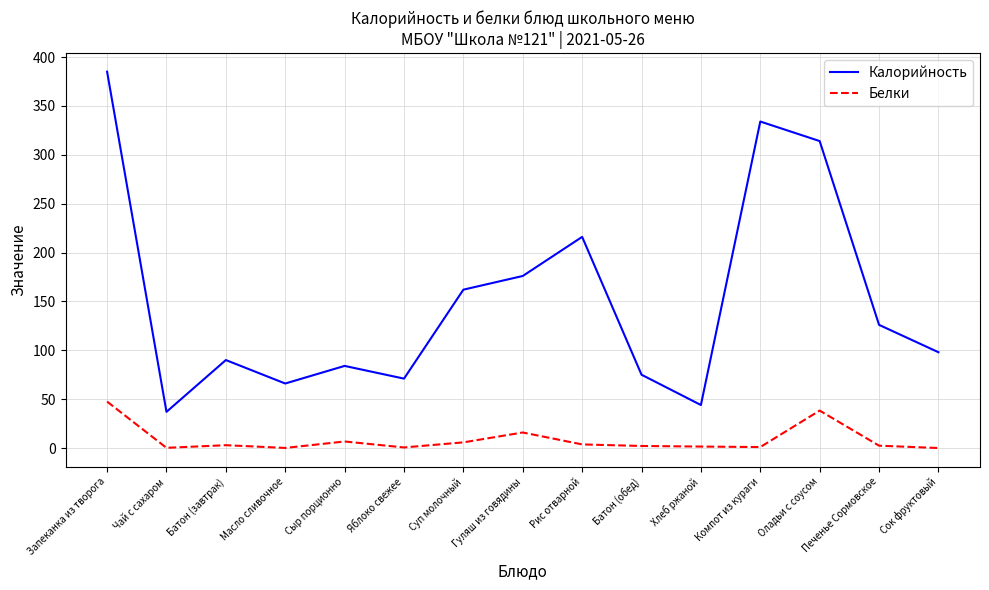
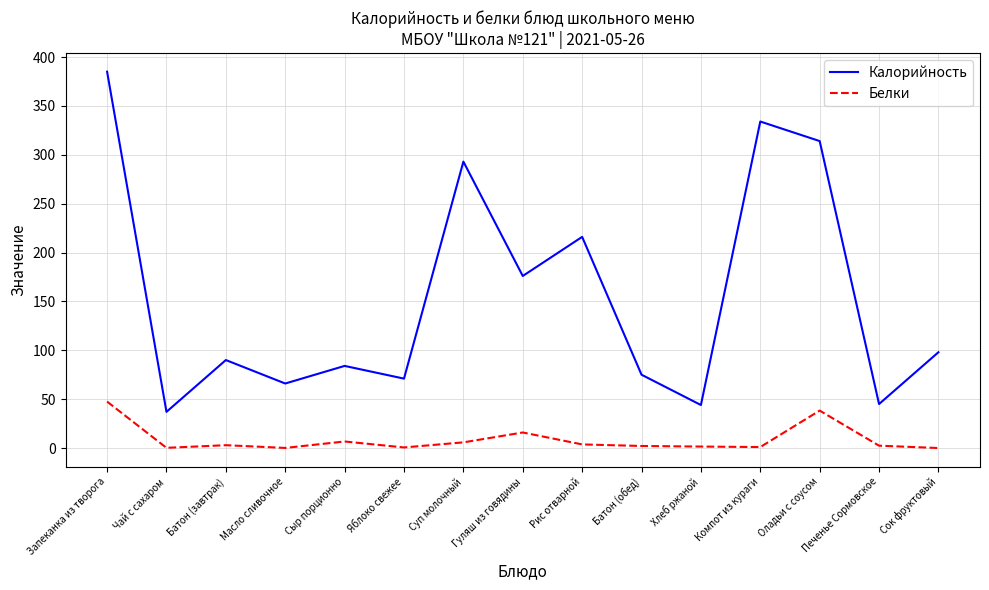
  {
    "Калорийность": {
      "Запеканка из творога": 390,
      "Чай с сахаром": 40,
      "Батон (завтрак)": 90,
      "Масло сливочное": 70,
      "Сыр порционно": 80,
      "Яблоко свежее": 70,
-     "Суп молочный": 160,
+     "Суп молочный": 290,
      "Гуляш из говядины": 180,
      "Рис отварной": 220,
      "Батон (обед)": 80,
      "Хлеб ржаной": 40,
      "Компот из кураги": 330,
      "Оладьи с соусом": 310,
-     "Печенье Сормовское": 130,
+     "Печенье Сормовское": 50,
      "Сок фруктовый": 100
    },
    "Белки": {
      "Запеканка из творога": 50,
      "Чай с сахаром": 0,
      "Батон (завтрак)": 0,
      "Масло сливочное": 0,
      "Сыр порционно": 10,
      "Яблоко свежее": 0,
      "Суп молочный": 10,
      "Гуляш из говядины": 20,
      "Рис отварной": 0,
      "Батон (обед)": 0,
      "Хлеб ржаной": 0,
      "Компот из кураги": 0,
      "Оладьи с соусом": 40,
      "Печенье Сормовское": 0,
      "Сок фруктовый": 0
    }
  }
